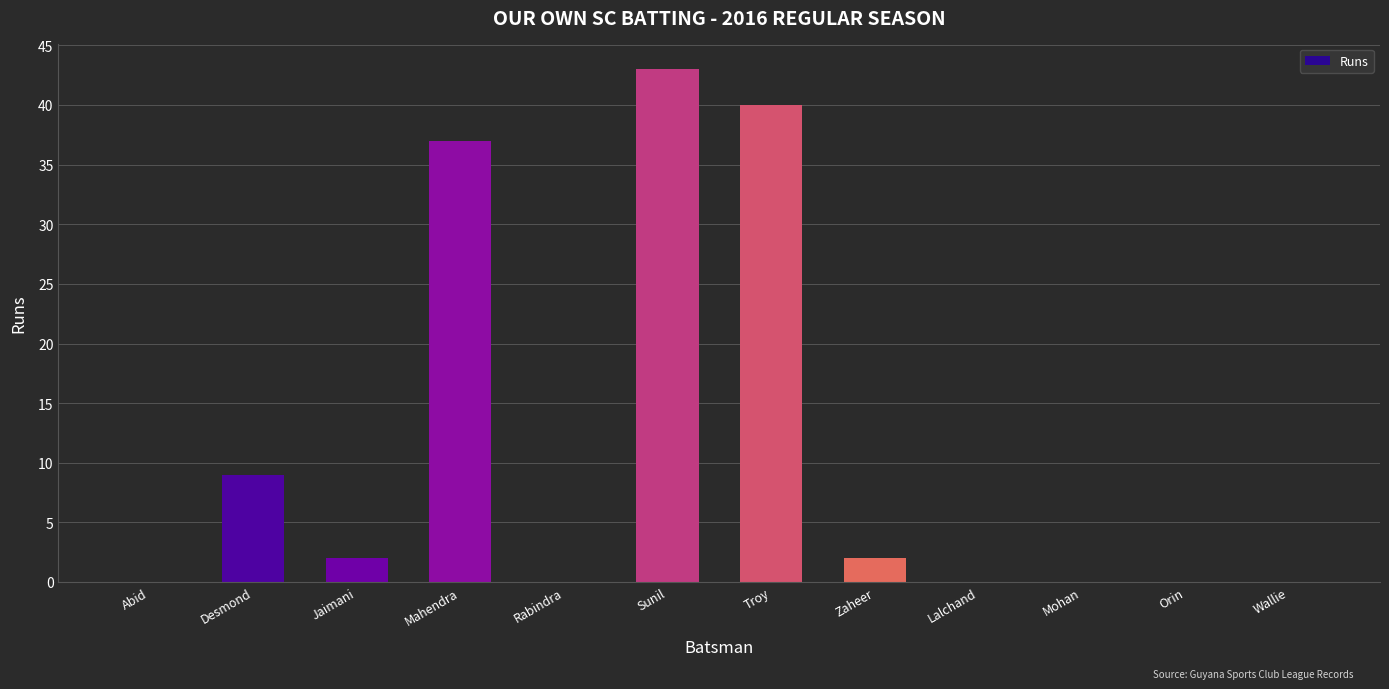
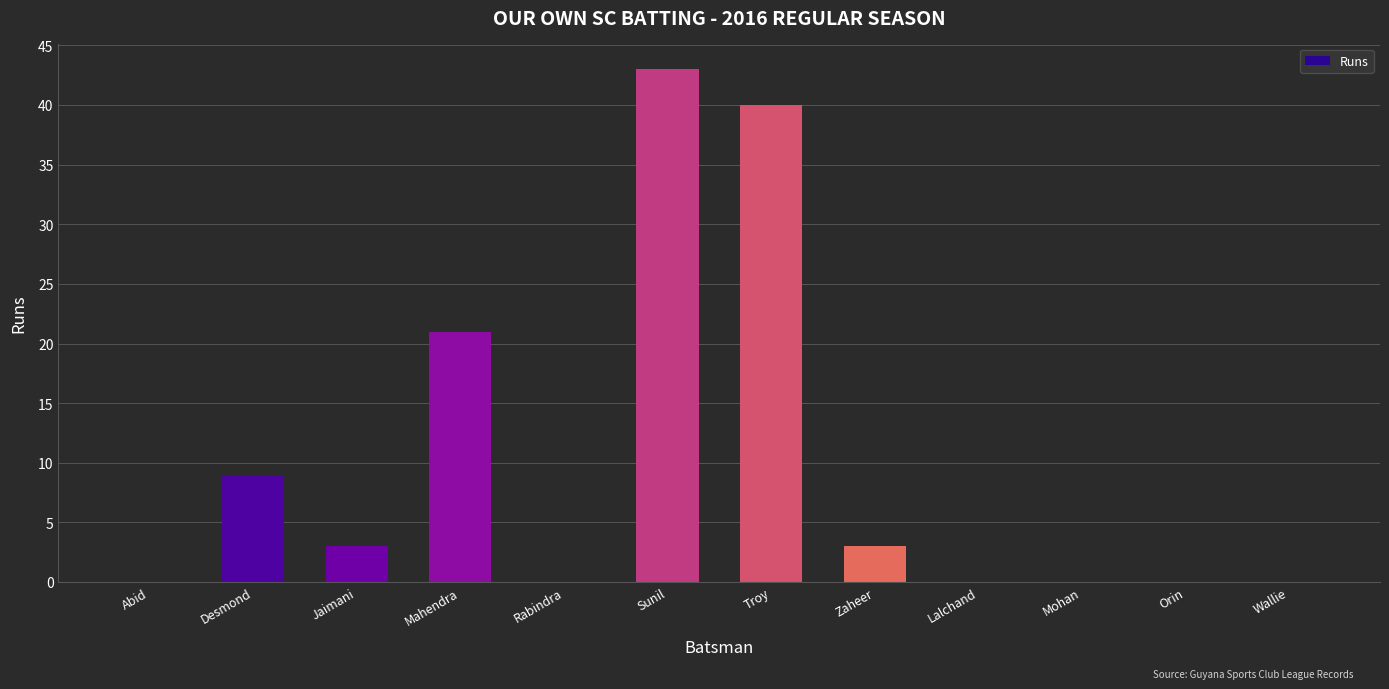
  {
    "Abid": 0,
    "Desmond": 9,
-   "Jaimani": 2,
-   "Mahendra": 37,
+   "Jaimani": 3,
+   "Mahendra": 21,
    "Rabindra": 0,
    "Sunil": 43,
    "Troy": 40,
-   "Zaheer": 2,
+   "Zaheer": 3,
    "Lalchand": 0,
    "Mohan": 0,
    "Orin": 0,
    "Wallie": 0
  }
